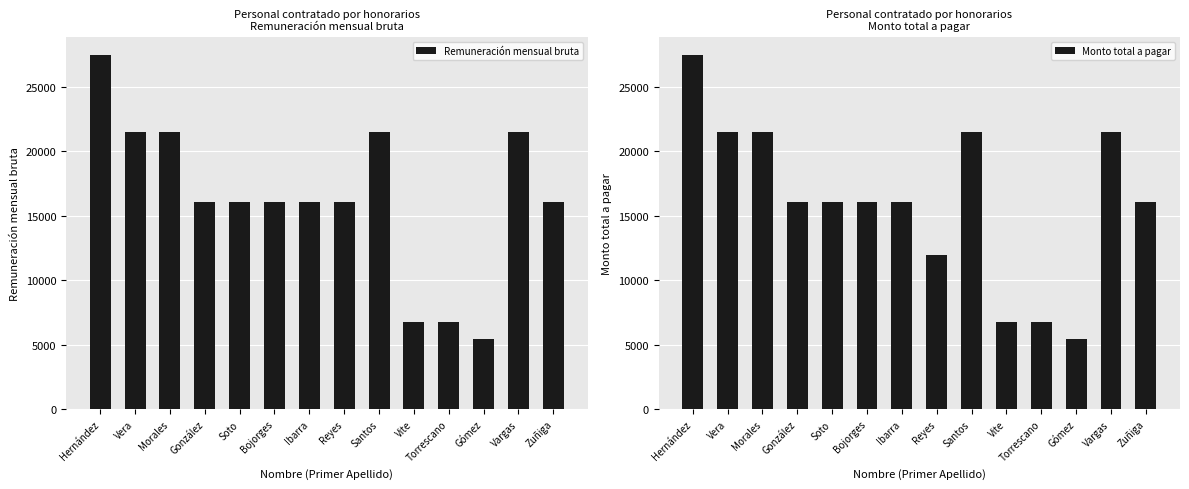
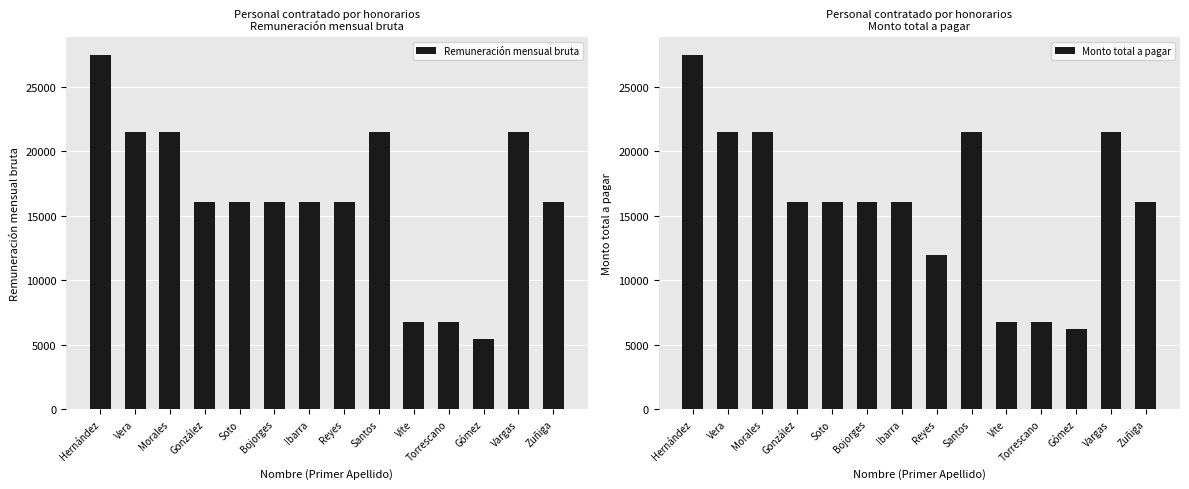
  {
    "Personal contratado por honorarios Remuneración mensual bruta": {
      "Hernández": 27500,
      "Vera": 21500,
      "Morales": 21500,
      "González": 16100,
      "Soto": 16100,
      "Bojorges": 16100,
      "Ibarra": 16100,
      "Reyes": 16100,
      "Santos": 21500,
      "Vite": 6800,
      "Torrescano": 6800,
      "Gómez": 5400,
      "Vargas": 21500,
      "Zuñiga": 16100
    },
    "Personal contratado por honorarios Monto total a pagar": {
      "Hernández": 27500,
      "Vera": 21500,
      "Morales": 21500,
      "González": 16100,
      "Soto": 16100,
      "Bojorges": 16100,
      "Ibarra": 16100,
      "Reyes": 11900,
      "Santos": 21500,
      "Vite": 6800,
      "Torrescano": 6800,
-     "Gómez": 5400,
+     "Gómez": 6200,
      "Vargas": 21500,
      "Zuñiga": 16100
    }
  }
